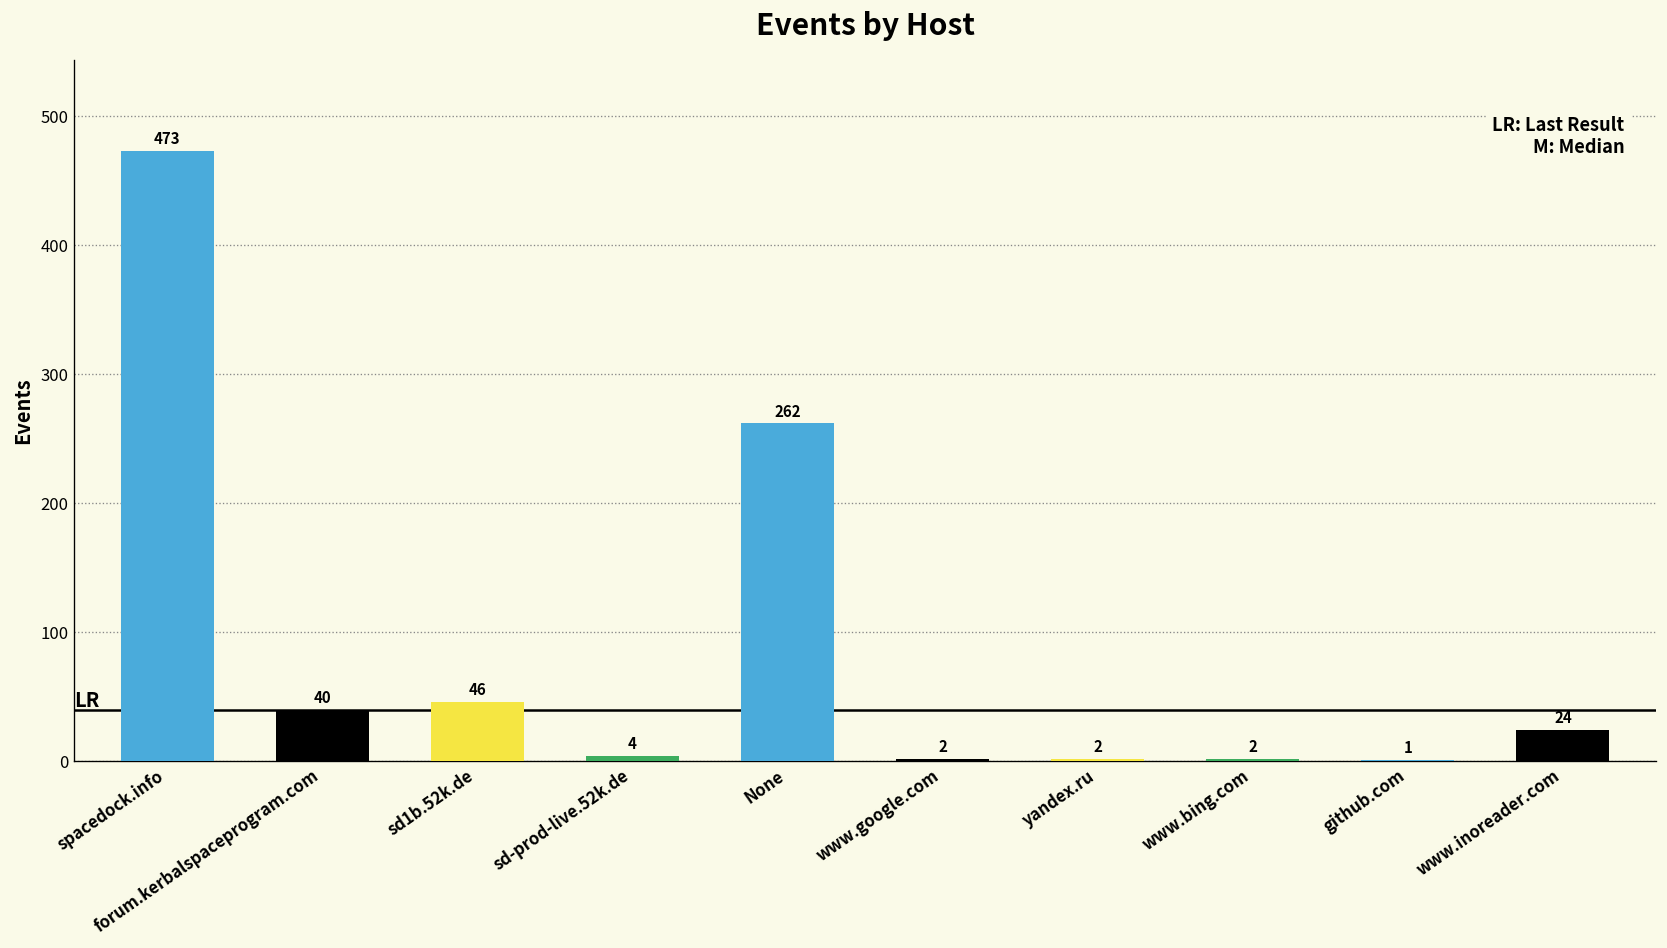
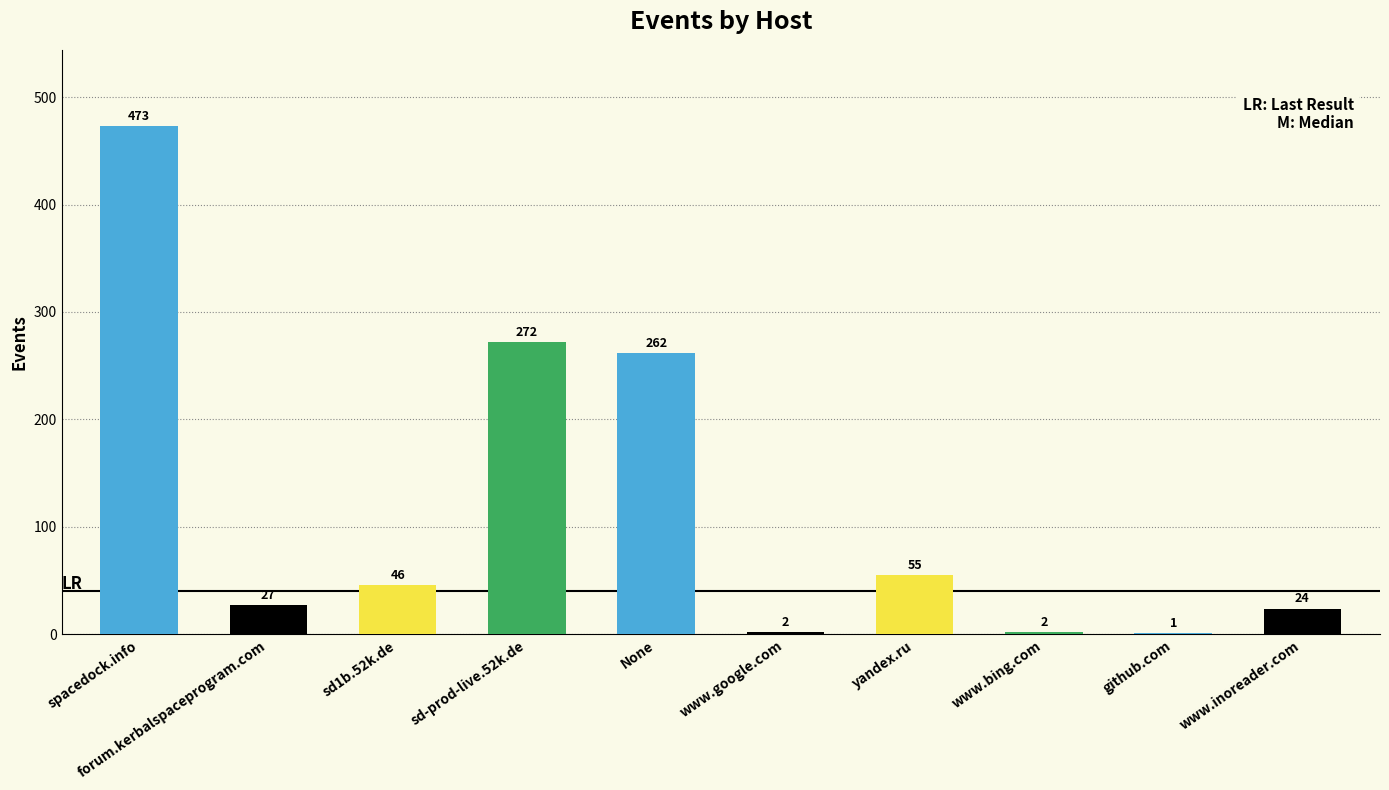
  {
    "spacedock.info": 473,
-   "forum.kerbalspaceprogram.com": 40,
+   "forum.kerbalspaceprogram.com": 27,
    "sd1b.52k.de": 46,
-   "sd-prod-live.52k.de": 4,
+   "sd-prod-live.52k.de": 272,
    "None": 262,
    "www.google.com": 2,
-   "yandex.ru": 2,
+   "yandex.ru": 55,
    "www.bing.com": 2,
    "github.com": 1,
    "www.inoreader.com": 24
  }
